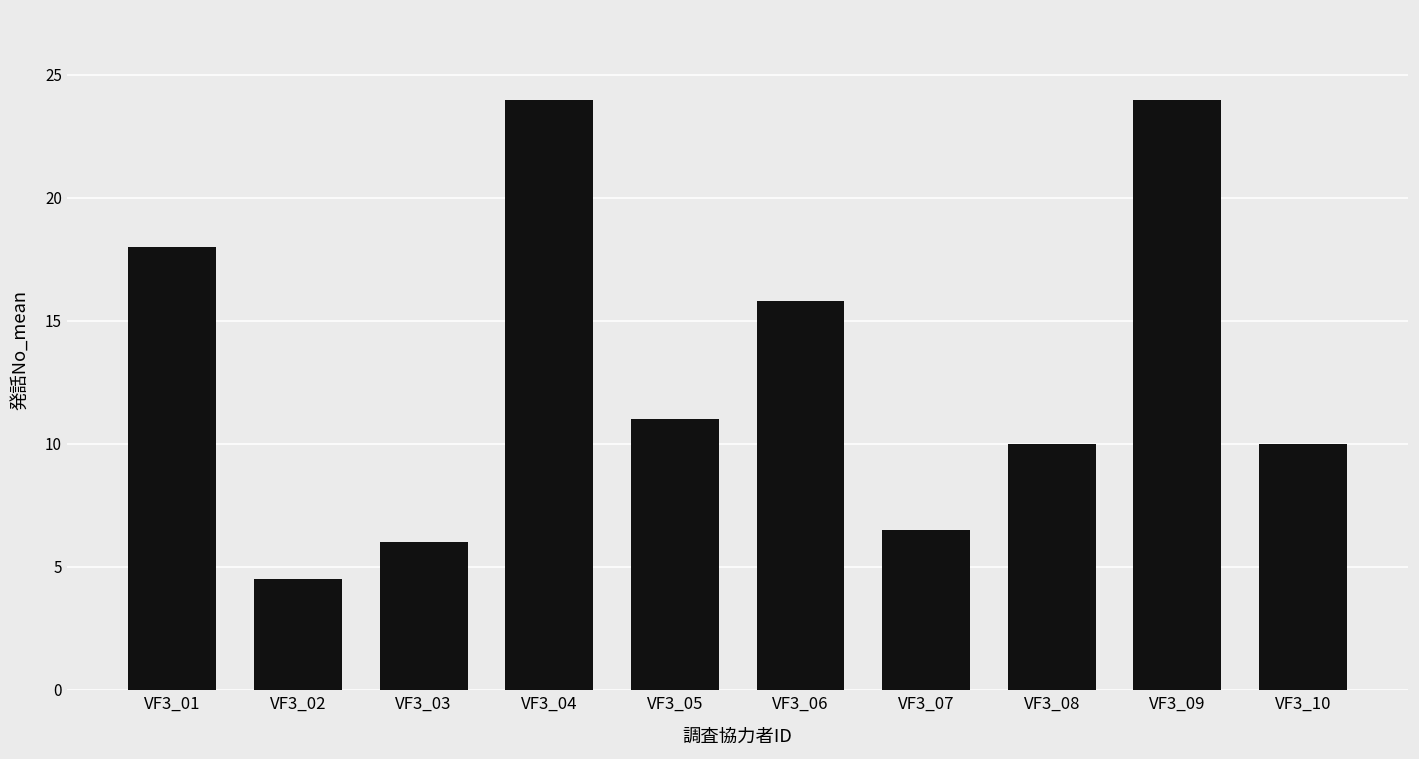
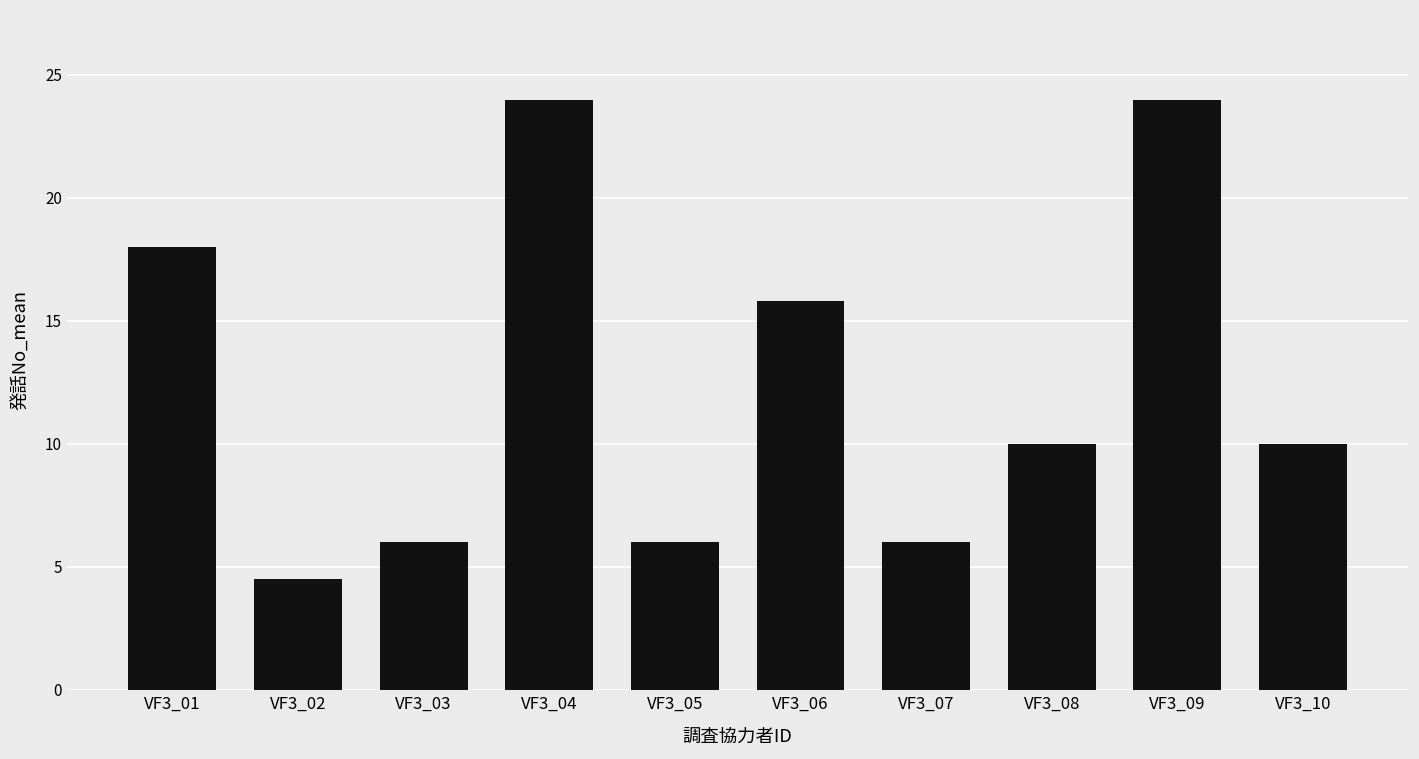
  {
    "VF3_01": 18.0,
    "VF3_02": 4.5,
    "VF3_03": 6.0,
    "VF3_04": 24.0,
-   "VF3_05": 11,
+   "VF3_05": 6,
    "VF3_06": 15.8,
-   "VF3_07": 6.5,
+   "VF3_07": 6.0,
    "VF3_08": 10.0,
    "VF3_09": 24.0,
    "VF3_10": 10.0
  }
